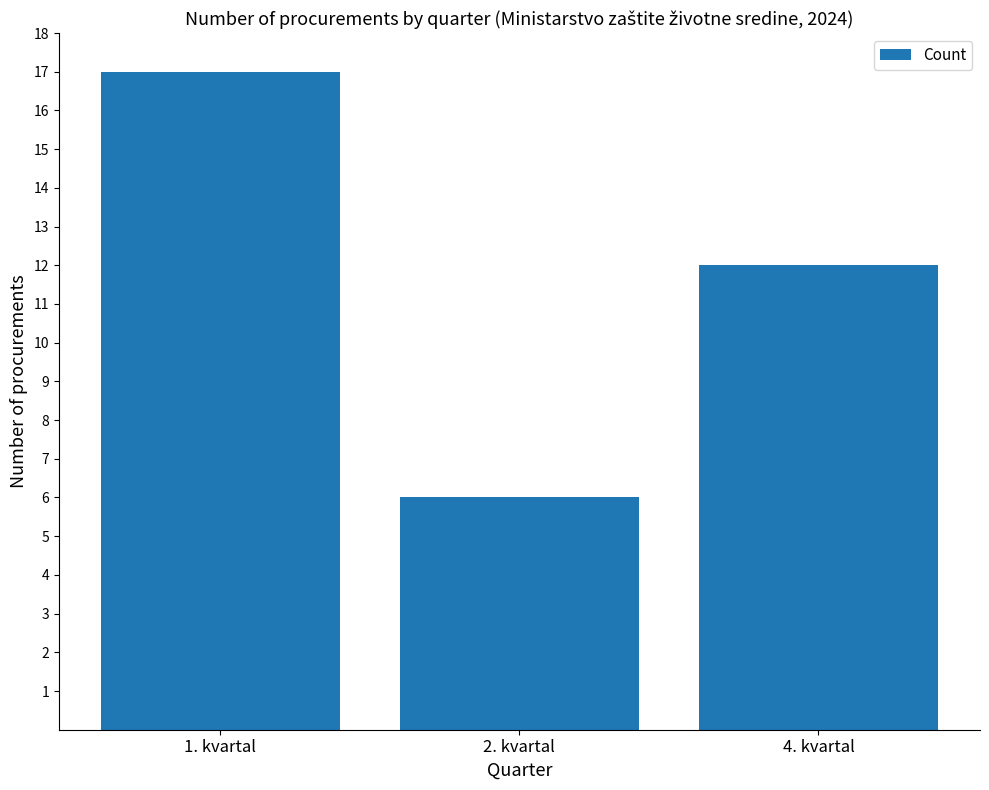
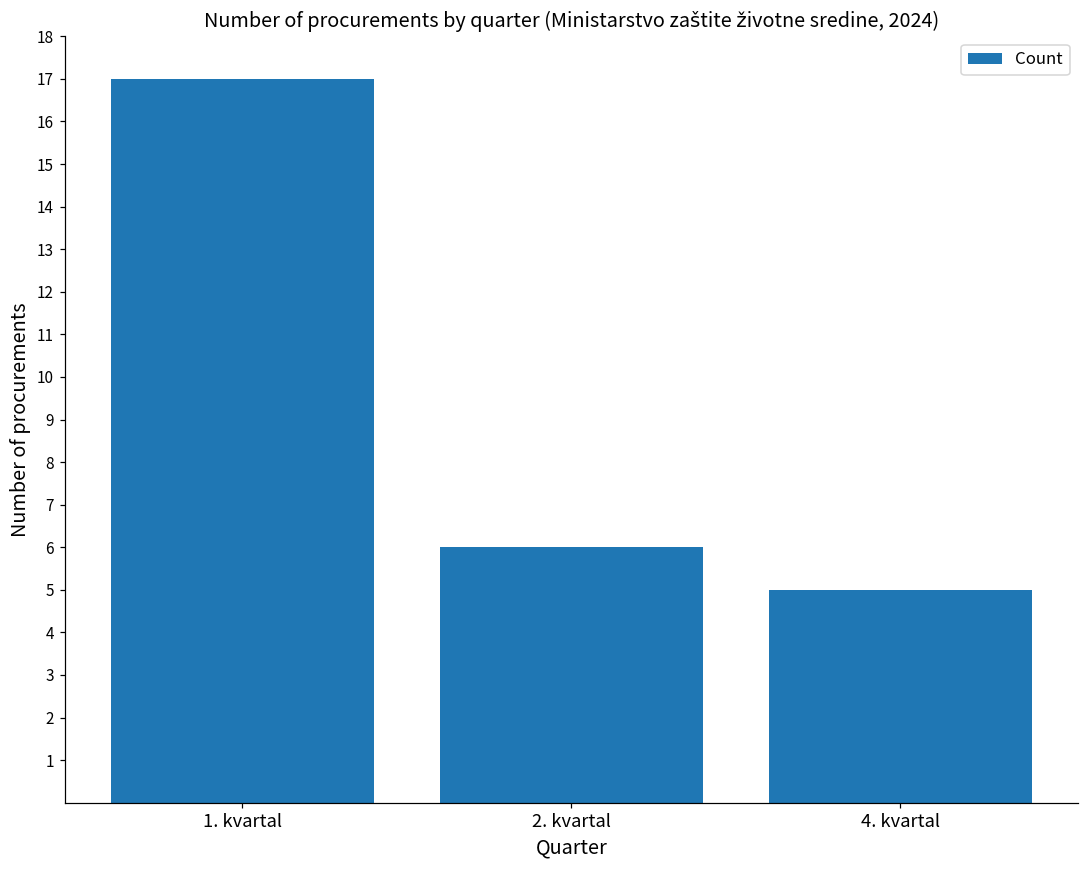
  {
    "1. kvartal": 17,
    "2. kvartal": 6,
-   "4. kvartal": 12
+   "4. kvartal": 5
  }
